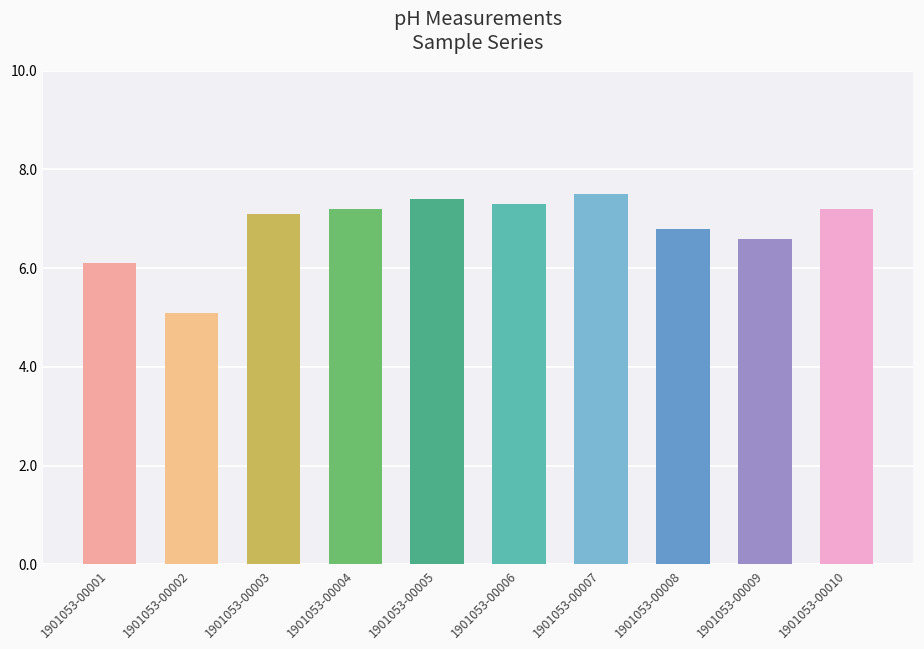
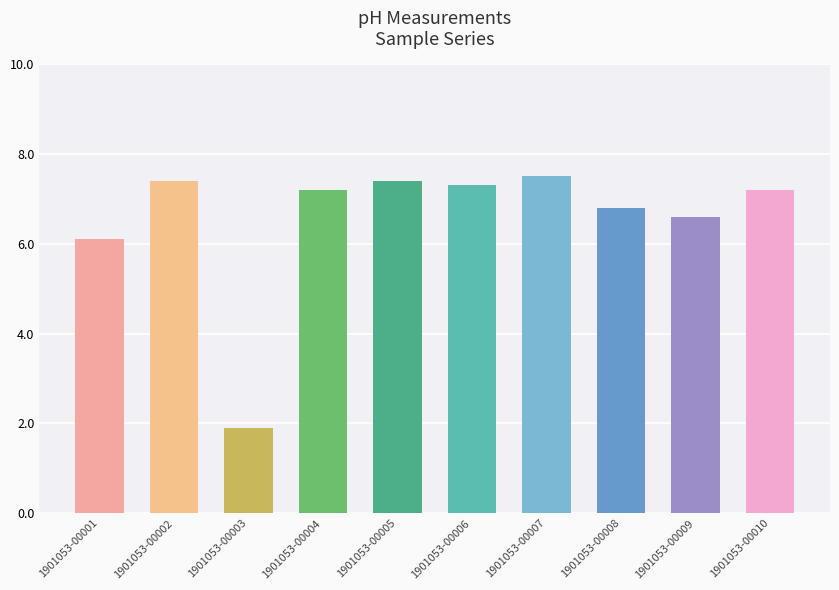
  {
    "1901053-00001": 6.1,
-   "1901053-00002": 5.1,
-   "1901053-00003": 7.1,
+   "1901053-00002": 7.4,
+   "1901053-00003": 1.9,
    "1901053-00004": 7.2,
    "1901053-00005": 7.4,
    "1901053-00006": 7.3,
    "1901053-00007": 7.5,
    "1901053-00008": 6.8,
    "1901053-00009": 6.6,
    "1901053-00010": 7.2
  }
